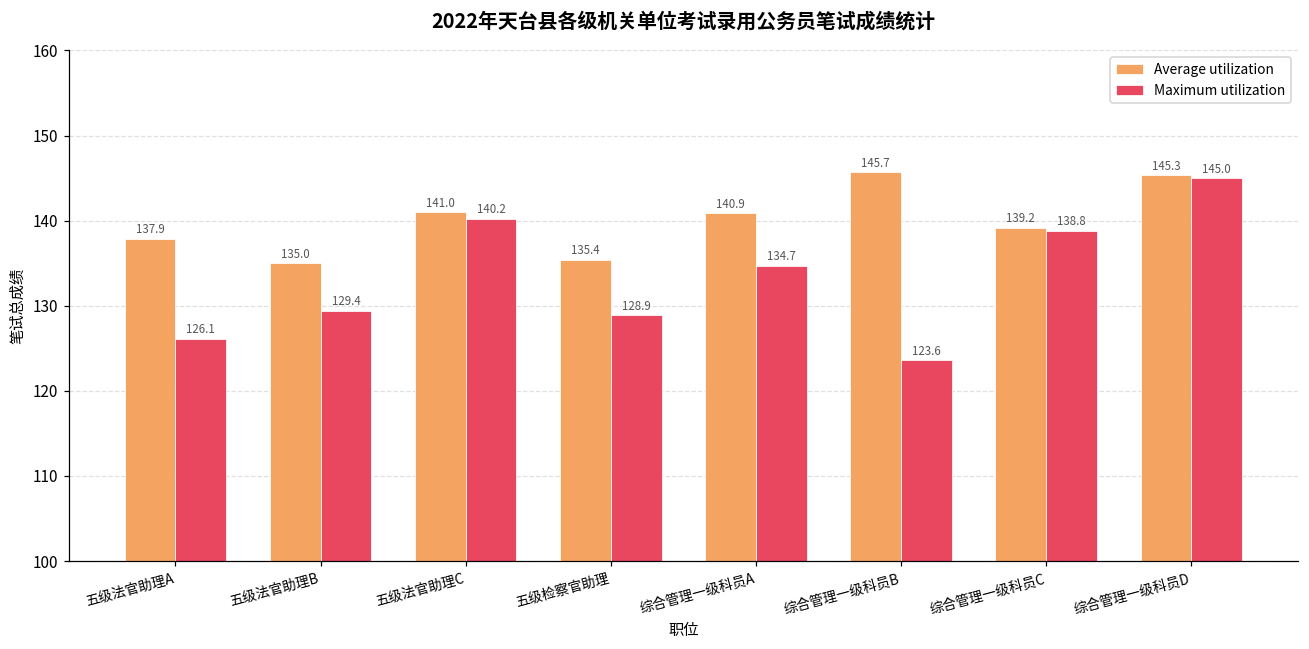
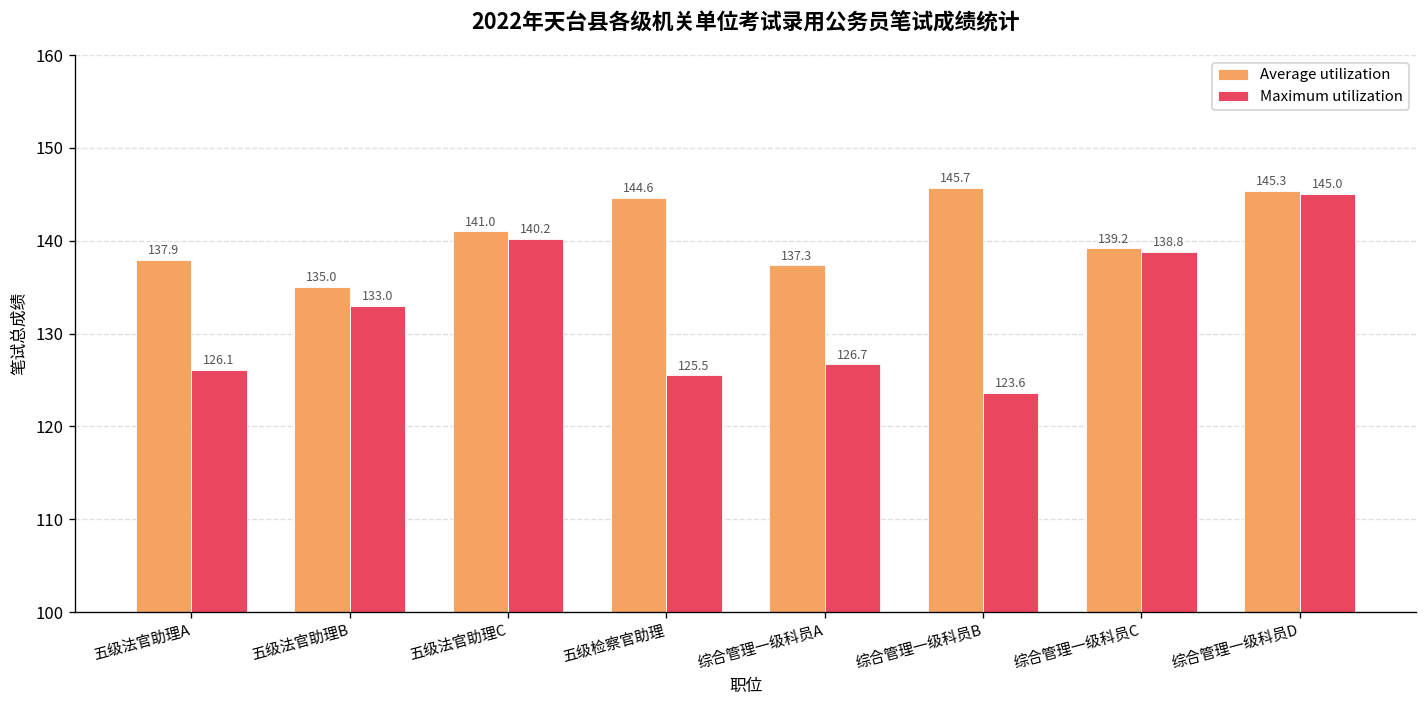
  {
    "Average utilization": {
      "五级法官助理A": 137.9,
      "五级法官助理B": 135.0,
      "五级法官助理C": 141.0,
-     "五级检察官助理": 135.4,
-     "综合管理一级科员A": 140.9,
+     "五级检察官助理": 144.6,
+     "综合管理一级科员A": 137.3,
      "综合管理一级科员B": 145.7,
      "综合管理一级科员C": 139.2,
      "综合管理一级科员D": 145.3
    },
    "Maximum utilization": {
      "五级法官助理A": 126.1,
-     "五级法官助理B": 129.4,
+     "五级法官助理B": 133.0,
      "五级法官助理C": 140.2,
-     "五级检察官助理": 128.9,
-     "综合管理一级科员A": 134.7,
+     "五级检察官助理": 125.5,
+     "综合管理一级科员A": 126.7,
      "综合管理一级科员B": 123.6,
      "综合管理一级科员C": 138.8,
      "综合管理一级科员D": 145.0
    }
  }
